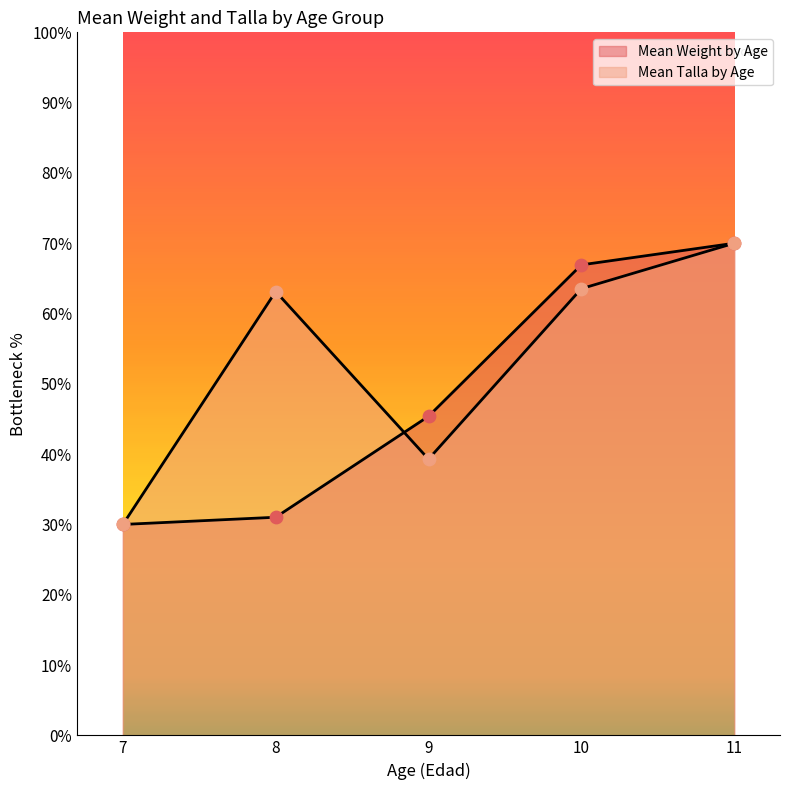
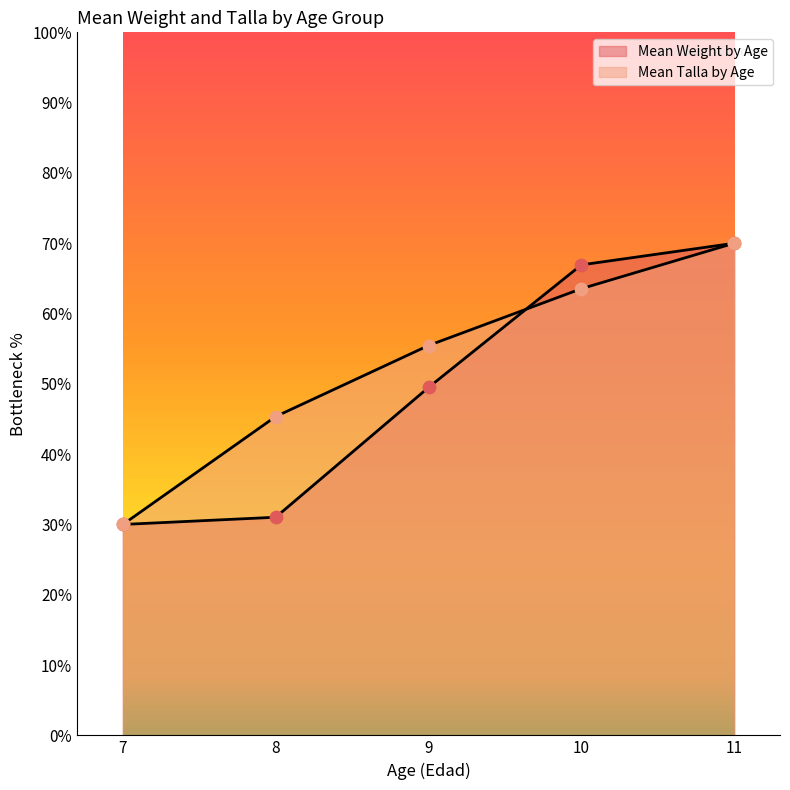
  {
    "Mean Weight by Age": {
      "8": "31%",
-     "9": "45%",
+     "9": "49%",
      "10": "67%"
    },
    "Mean Talla by Age": {
-     "8": "63%",
-     "9": "39%",
+     "8": "45%",
+     "9": "55%",
      "10": "64%"
    }
  }
